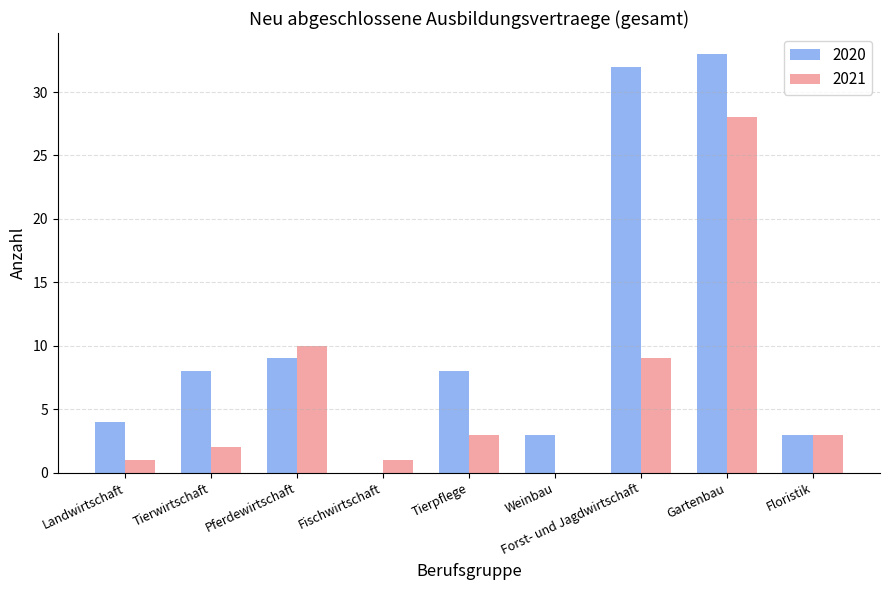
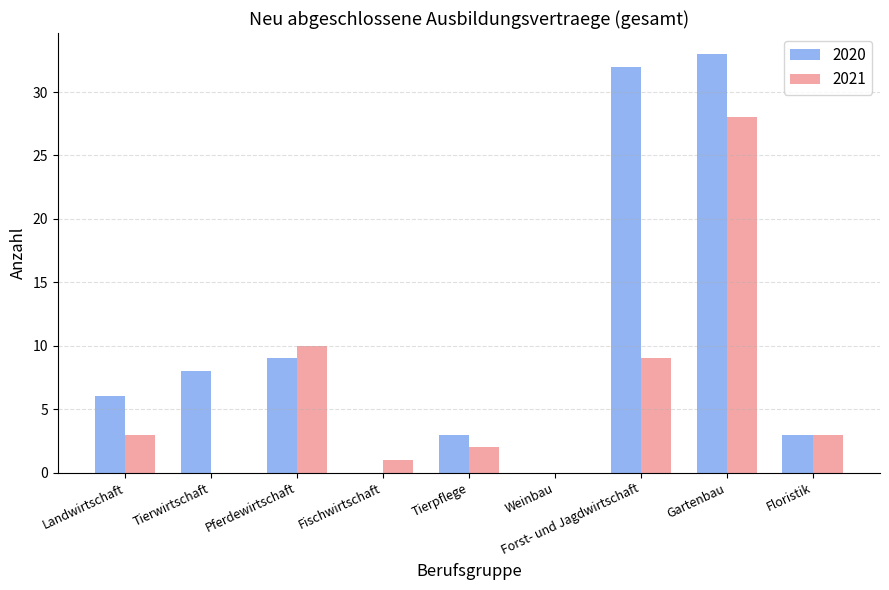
  {
    "2020": {
-     "Landwirtschaft": 4,
+     "Landwirtschaft": 6,
      "Tierwirtschaft": 8,
      "Pferdewirtschaft": 9,
      "Fischwirtschaft": 0,
-     "Tierpflege": 8,
-     "Weinbau": 3,
+     "Tierpflege": 3,
+     "Weinbau": 0,
      "Forst- und Jagdwirtschaft": 32,
      "Gartenbau": 33,
      "Floristik": 3
    },
    "2021": {
-     "Landwirtschaft": 1,
-     "Tierwirtschaft": 2,
+     "Landwirtschaft": 3,
+     "Tierwirtschaft": 0,
      "Pferdewirtschaft": 10,
      "Fischwirtschaft": 1,
-     "Tierpflege": 3,
+     "Tierpflege": 2,
      "Weinbau": 0,
      "Forst- und Jagdwirtschaft": 9,
      "Gartenbau": 28,
      "Floristik": 3
    }
  }
